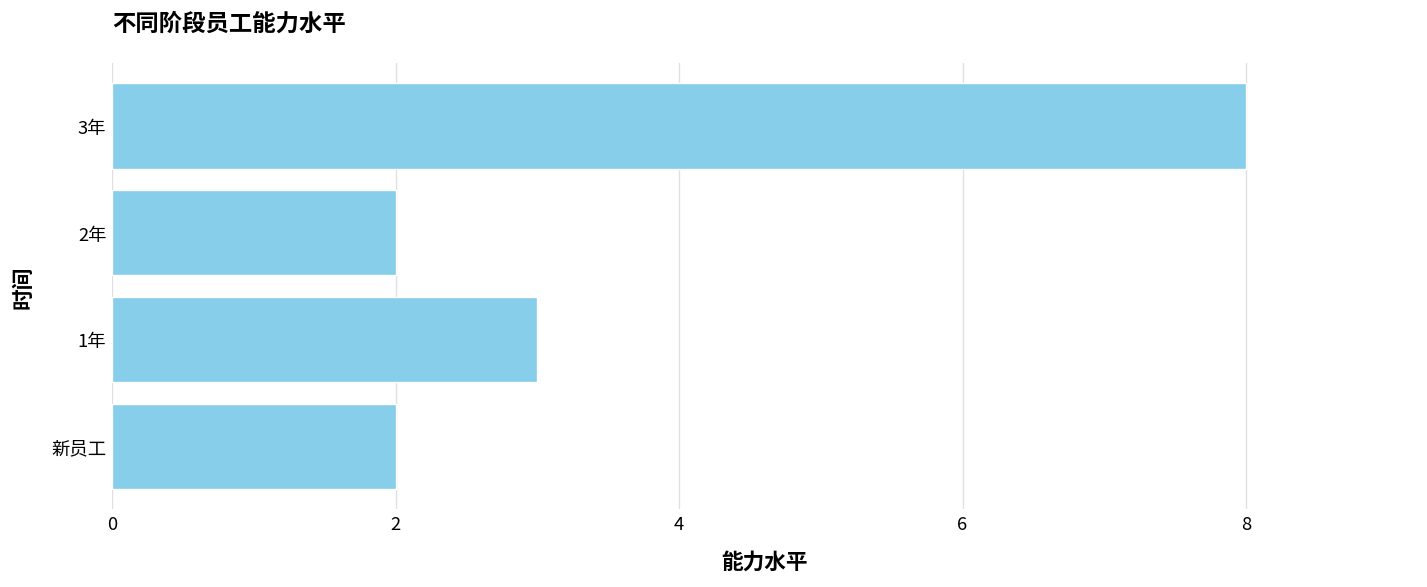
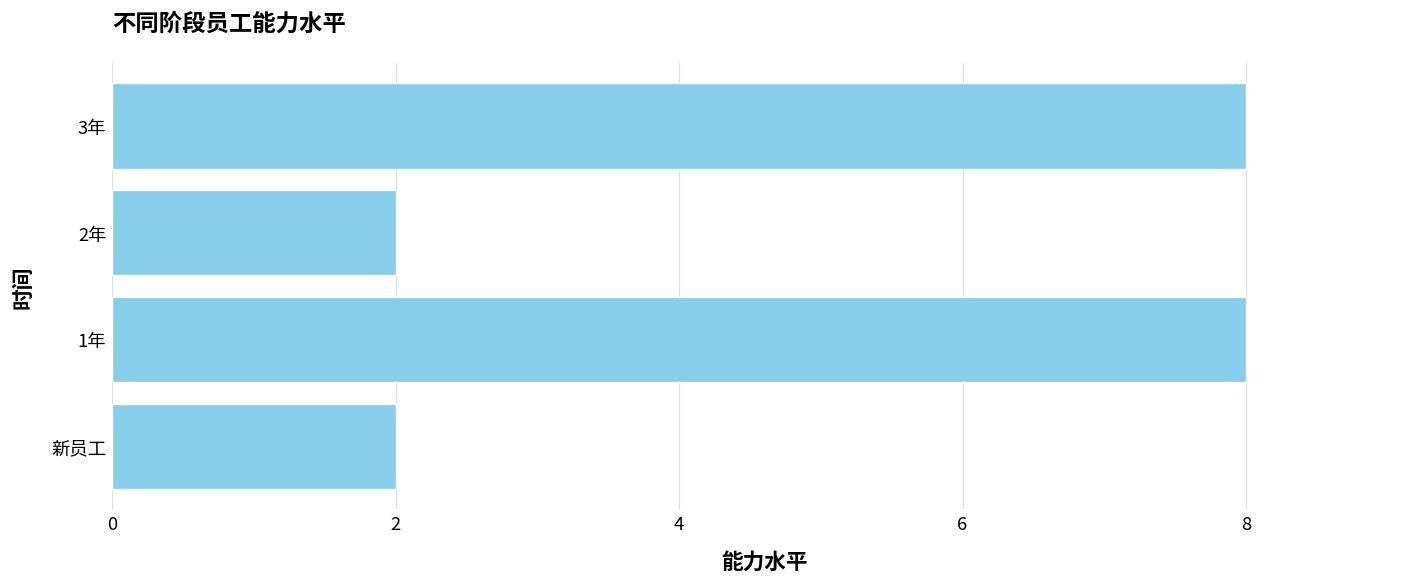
  {
    "3年": 8,
    "2年": 2,
-   "1年": 3,
+   "1年": 8,
    "新员工": 2
  }
